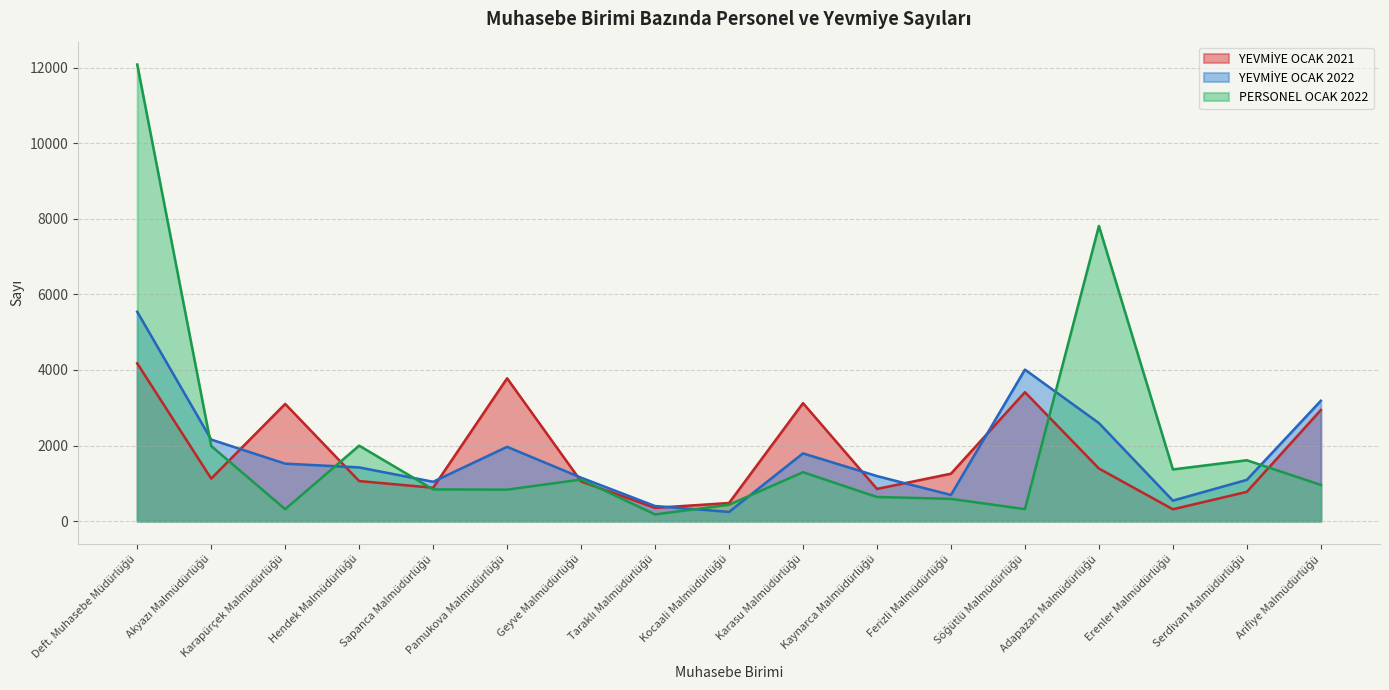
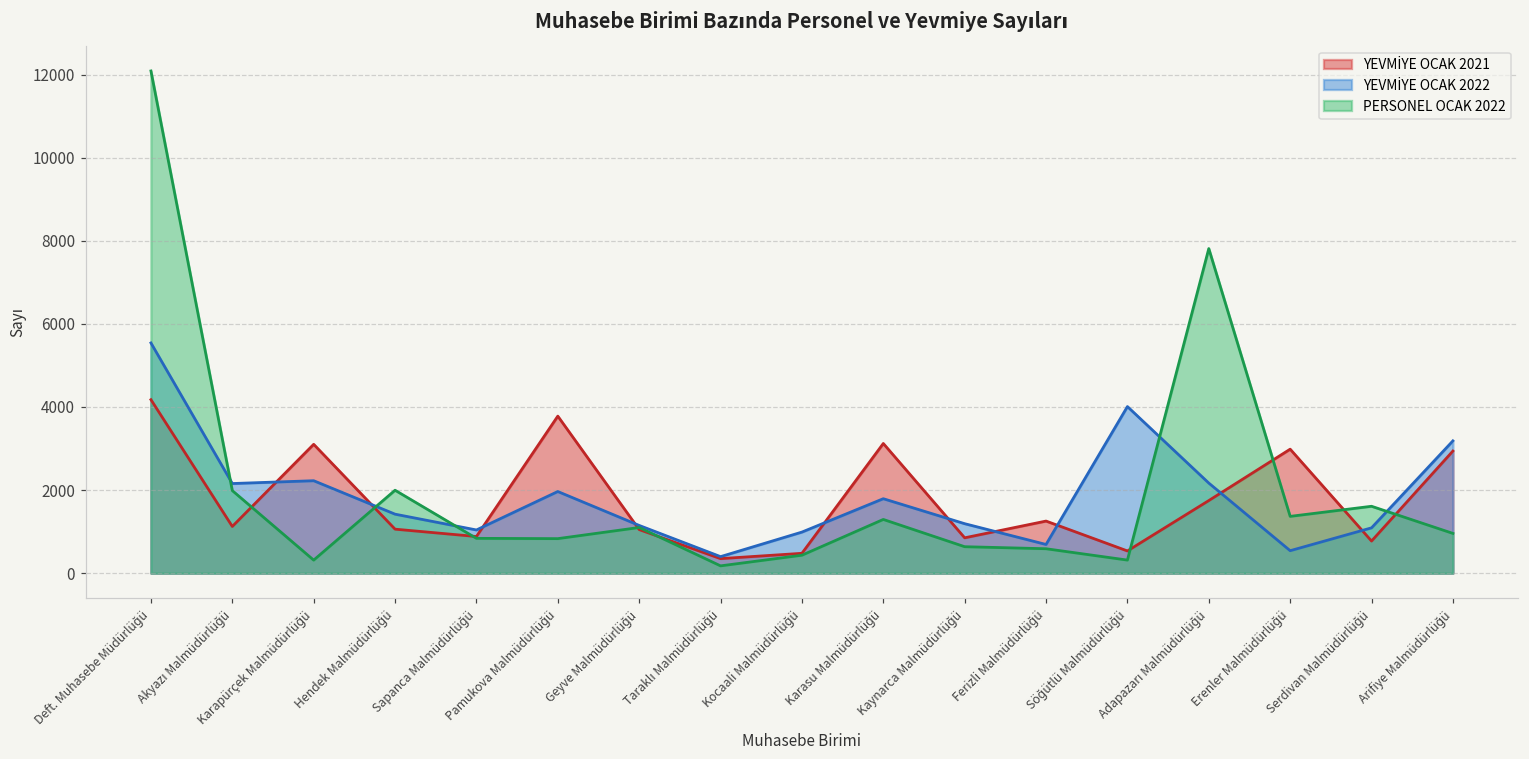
  {
    "YEVMİYE OCAK 2021": {
      "Deft. Muhasebe Müdürlüğü": 4200,
      "Akyazı Malmüdürlüğü": 1100,
      "Karapürçek Malmüdürlüğü": 3100,
      "Hendek Malmüdürlüğü": 1100,
      "Pamukova Malmüdürlüğü": 3800,
      "Karasu Malmüdürlüğü": 3100,
      "Kaynarca Malmüdürlüğü": 900,
      "Ferizli Malmüdürlüğü": 1300,
-     "Söğütlü Malmüdürlüğü": 3400,
-     "Adapazarı Malmüdürlüğü": 1400,
-     "Erenler Malmüdürlüğü": 300,
+     "Söğütlü Malmüdürlüğü": 500,
+     "Adapazarı Malmüdürlüğü": 1700,
+     "Erenler Malmüdürlüğü": 3000,
      "Serdivan Malmüdürlüğü": 800,
      "Arifiye Malmüdürlüğü": 2900
    },
    "YEVMİYE OCAK 2022": {
      "Deft. Muhasebe Müdürlüğü": 5500,
      "Akyazı Malmüdürlüğü": 2200,
-     "Karapürçek Malmüdürlüğü": 1500,
+     "Karapürçek Malmüdürlüğü": 2200,
      "Hendek Malmüdürlüğü": 1400,
      "Sapanca Malmüdürlüğü": 1000,
      "Pamukova Malmüdürlüğü": 2000,
-     "Kocaali Malmüdürlüğü": 200,
+     "Kocaali Malmüdürlüğü": 1000,
      "Karasu Malmüdürlüğü": 1800,
      "Kaynarca Malmüdürlüğü": 1200,
      "Ferizli Malmüdürlüğü": 700,
      "Söğütlü Malmüdürlüğü": 4000,
-     "Adapazarı Malmüdürlüğü": 2600,
+     "Adapazarı Malmüdürlüğü": 2200,
      "Erenler Malmüdürlüğü": 500,
      "Serdivan Malmüdürlüğü": 1100,
      "Arifiye Malmüdürlüğü": 3200
    },
    "PERSONEL OCAK 2022": {
      "Deft. Muhasebe Müdürlüğü": 12100,
      "Akyazı Malmüdürlüğü": 2000,
      "Karapürçek Malmüdürlüğü": 300,
      "Hendek Malmüdürlüğü": 2000,
      "Pamukova Malmüdürlüğü": 800,
      "Taraklı Malmüdürlüğü": 200,
      "Karasu Malmüdürlüğü": 1300,
      "Kaynarca Malmüdürlüğü": 600,
      "Ferizli Malmüdürlüğü": 600,
      "Söğütlü Malmüdürlüğü": 300,
      "Adapazarı Malmüdürlüğü": 7800,
      "Erenler Malmüdürlüğü": 1400,
      "Serdivan Malmüdürlüğü": 1600,
      "Arifiye Malmüdürlüğü": 1000
    }
  }
